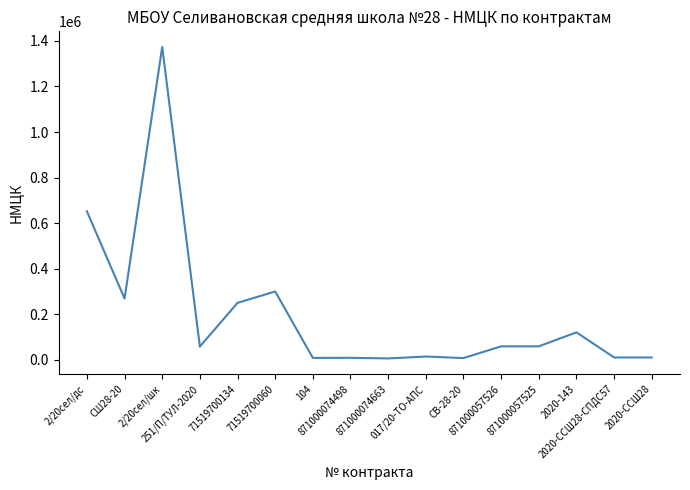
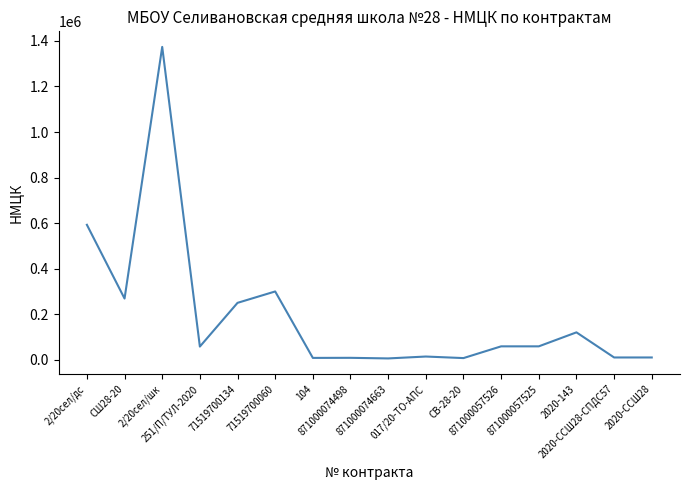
  {
-   "2/20сел/дс": 650000,
+   "2/20сел/дс": 590000,
    "СШ28-20": 270000,
    "2/20сел/шк": 1370000,
    "251/П/ТУЛ-2020": 60000,
    "71519700134": 250000,
    "71519700060": 300000,
    "104": 10000,
    "871000074498": 10000,
    "871000074663": 10000,
    "017/20-ТО-АПС": 10000,
    "СВ-28-20": 10000,
    "871000057526": 60000,
    "871000057525": 60000,
    "2020-143": 120000,
    "2020-ССШ28-СПДС57": 10000,
    "2020-ССШ28": 10000
  }
